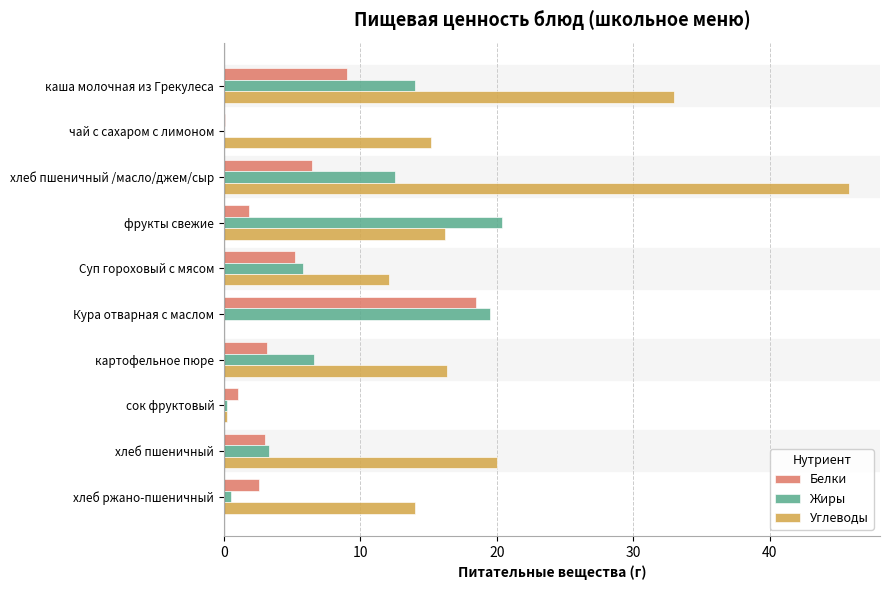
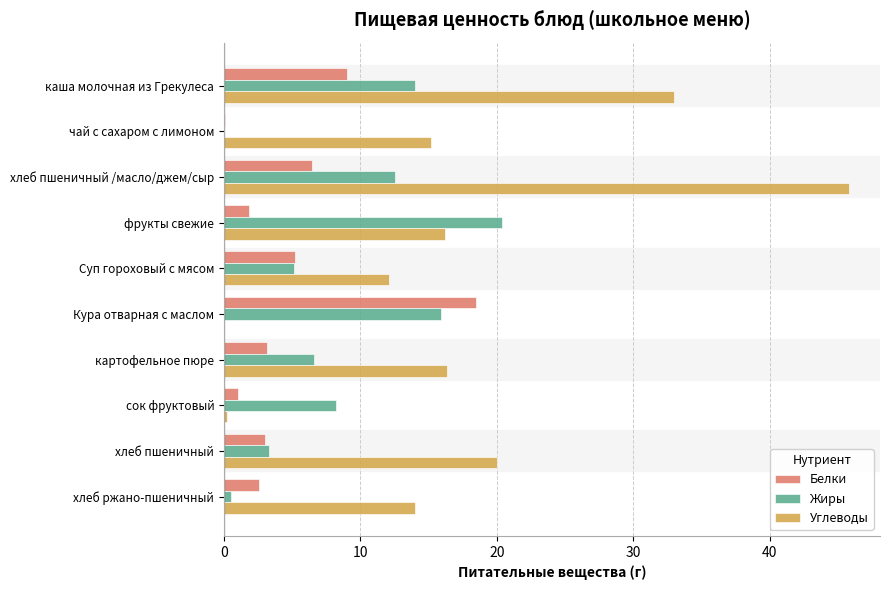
  {
    "Жиры": {
      "каша молочная из Грекулеса": 14.0,
      "чай с сахаром с лимоном": 0.0,
      "хлеб пшеничный /масло/джем/сыр": 12.5,
      "фрукты свежие": 20.4,
-     "Суп гороховый с мясом": 5.8,
-     "Кура отварная с маслом": 19.5,
+     "Суп гороховый с мясом": 5.1,
+     "Кура отварная с маслом": 15.9,
      "картофельное пюре": 6.6,
-     "сок фруктовый": 0.2,
+     "сок фруктовый": 8.2,
      "хлеб пшеничный": 3.3,
      "хлеб ржано-пшеничный": 0.5
    }
  }
